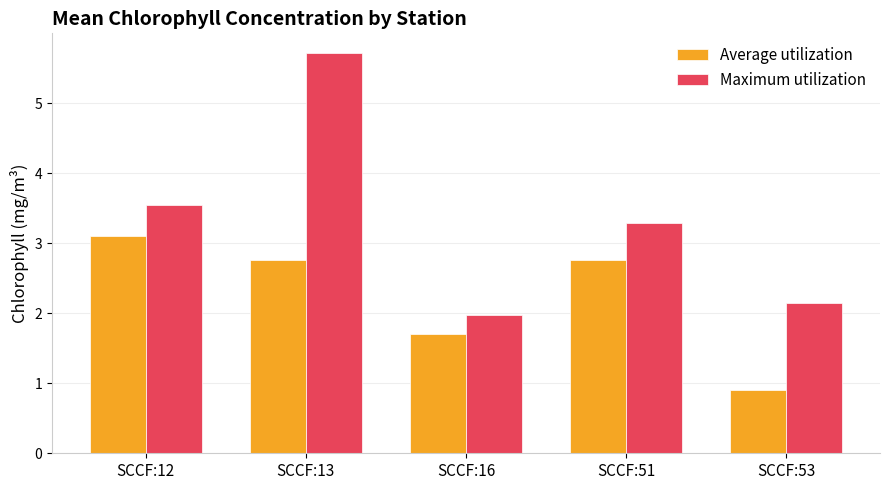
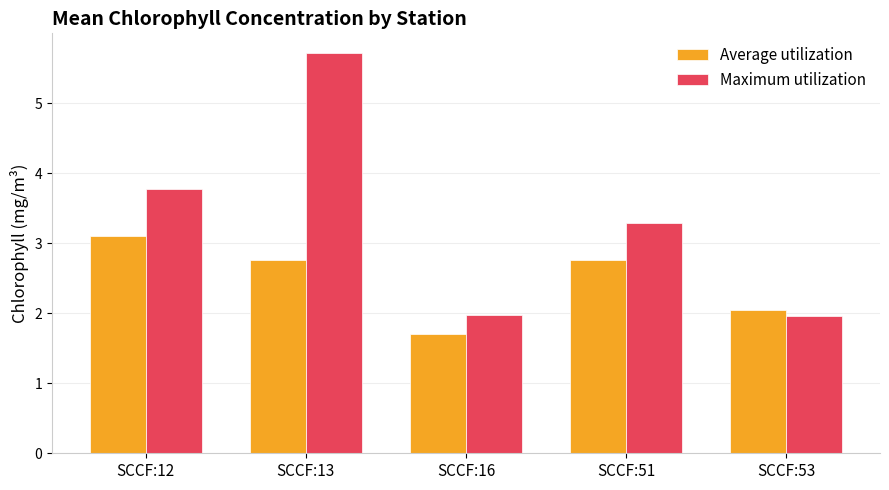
  {
    "Average utilization": {
      "SCCF:12": 3.1,
      "SCCF:13": 2.8,
      "SCCF:16": 1.7,
      "SCCF:51": 2.8,
-     "SCCF:53": 0.9
+     "SCCF:53": 2.1
    },
    "Maximum utilization": {
-     "SCCF:12": 3.6,
+     "SCCF:12": 3.8,
      "SCCF:13": 5.7,
      "SCCF:16": 2.0,
      "SCCF:51": 3.3,
-     "SCCF:53": 2.1
+     "SCCF:53": 2.0
    }
  }
